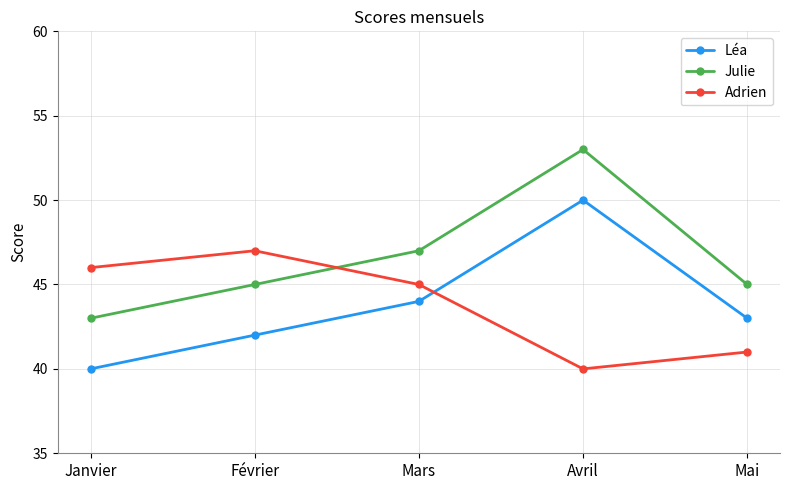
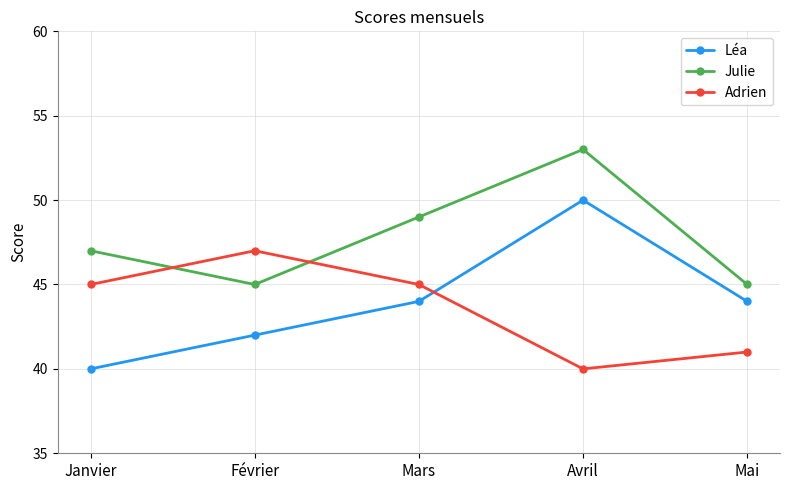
  {
    "Léa": {
      "Janvier": 40,
      "Février": 42,
      "Mars": 44,
      "Avril": 50,
-     "Mai": 43
+     "Mai": 44
    },
    "Julie": {
-     "Janvier": 43,
+     "Janvier": 47,
      "Février": 45,
-     "Mars": 47,
+     "Mars": 49,
      "Avril": 53,
      "Mai": 45
    },
    "Adrien": {
-     "Janvier": 46,
+     "Janvier": 45,
      "Février": 47,
      "Mars": 45,
      "Avril": 40,
      "Mai": 41
    }
  }
